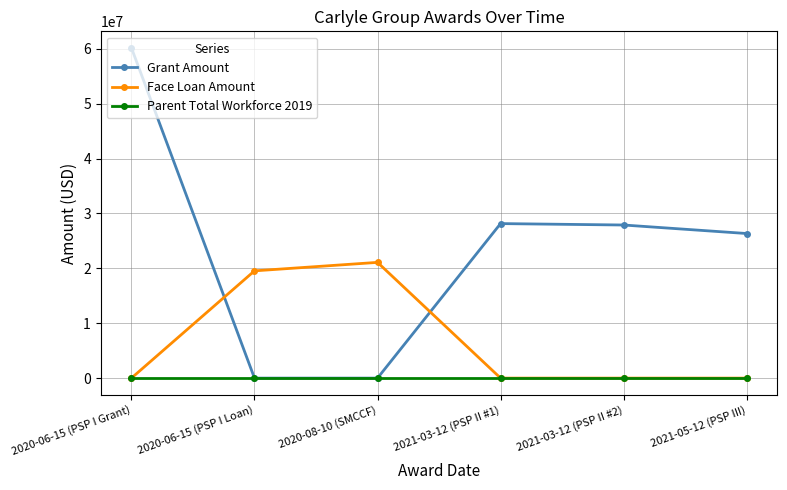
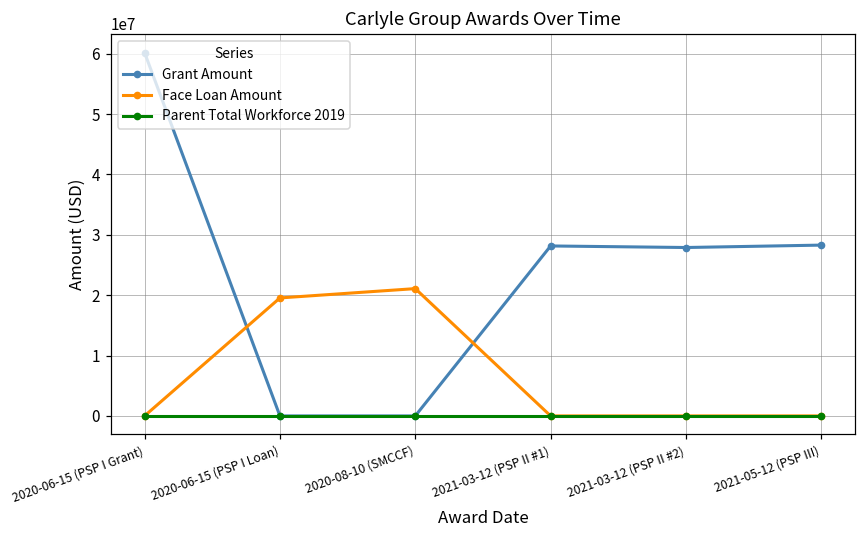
  {
    "Grant Amount": {
      "2021-03-12 (PSP II #1)": 28000000,
      "2021-03-12 (PSP II #2)": 28000000,
-     "2021-05-12 (PSP III)": 26000000
+     "2021-05-12 (PSP III)": 28000000
    },
    "Face Loan Amount": {
      "2020-06-15 (PSP I Loan)": 20000000,
      "2020-08-10 (SMCCF)": 21000000
    }
  }
